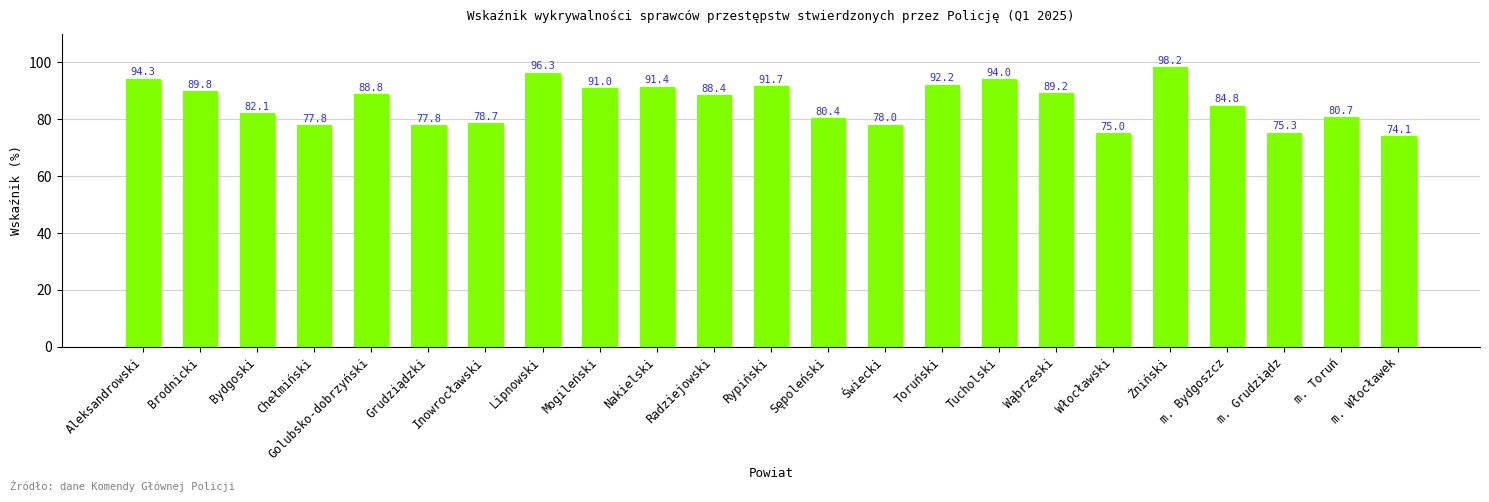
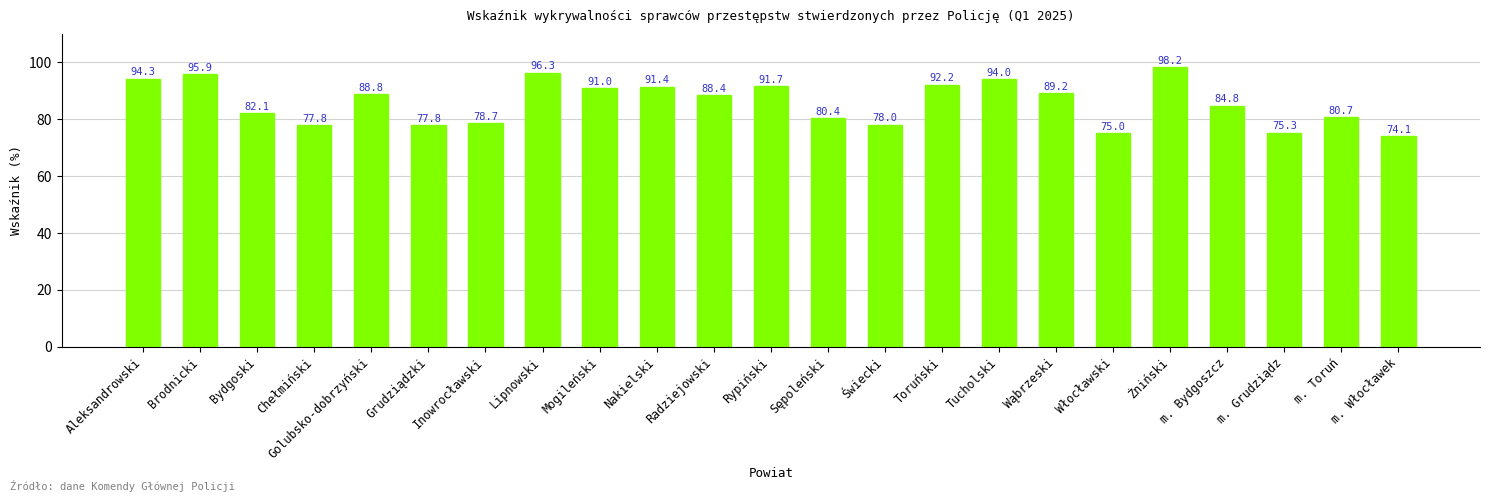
  {
    "Aleksandrowski": 94.3,
-   "Brodnicki": 89.8,
+   "Brodnicki": 95.9,
    "Bydgoski": 82.1,
    "Chełmiński": 77.8,
    "Golubsko-dobrzyński": 88.8,
    "Grudziądzki": 77.8,
    "Inowrocławski": 78.7,
    "Lipnowski": 96.3,
    "Mogileński": 91.0,
    "Nakielski": 91.4,
    "Radziejowski": 88.4,
    "Rypiński": 91.7,
    "Sępoleński": 80.4,
    "Świecki": 78.0,
    "Toruński": 92.2,
    "Tucholski": 94.0,
    "Wąbrzeski": 89.2,
    "Włocławski": 75.0,
    "Żniński": 98.2,
    "m. Bydgoszcz": 84.8,
    "m. Grudziądz": 75.3,
    "m. Toruń": 80.7,
    "m. Włocławek": 74.1
  }
